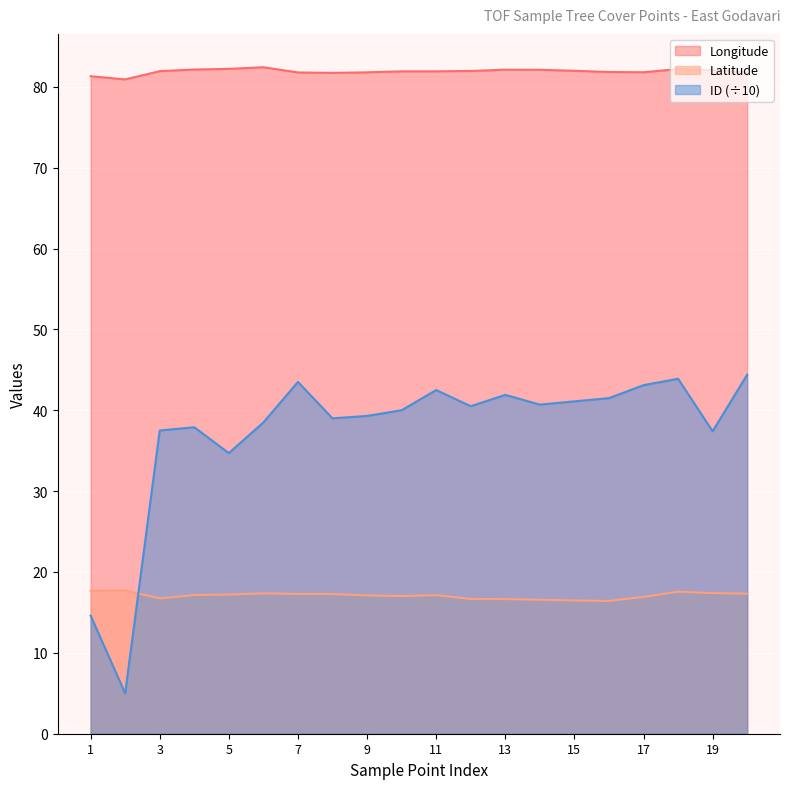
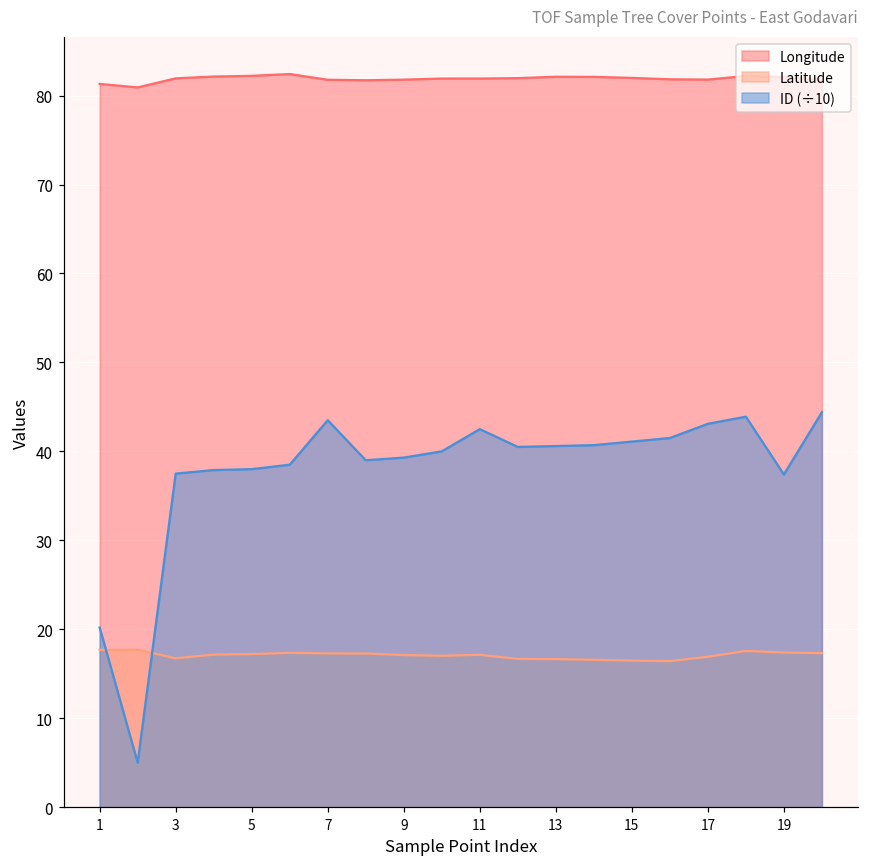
  {
    "ID (÷10)": {
-     "1": 15,
+     "1": 20,
      "3": 38,
-     "5": 35,
+     "5": 38,
      "7": 44,
      "9": 39,
      "11": 43,
-     "13": 42,
+     "13": 41,
      "15": 41,
      "17": 43,
      "19": 37
    }
  }
